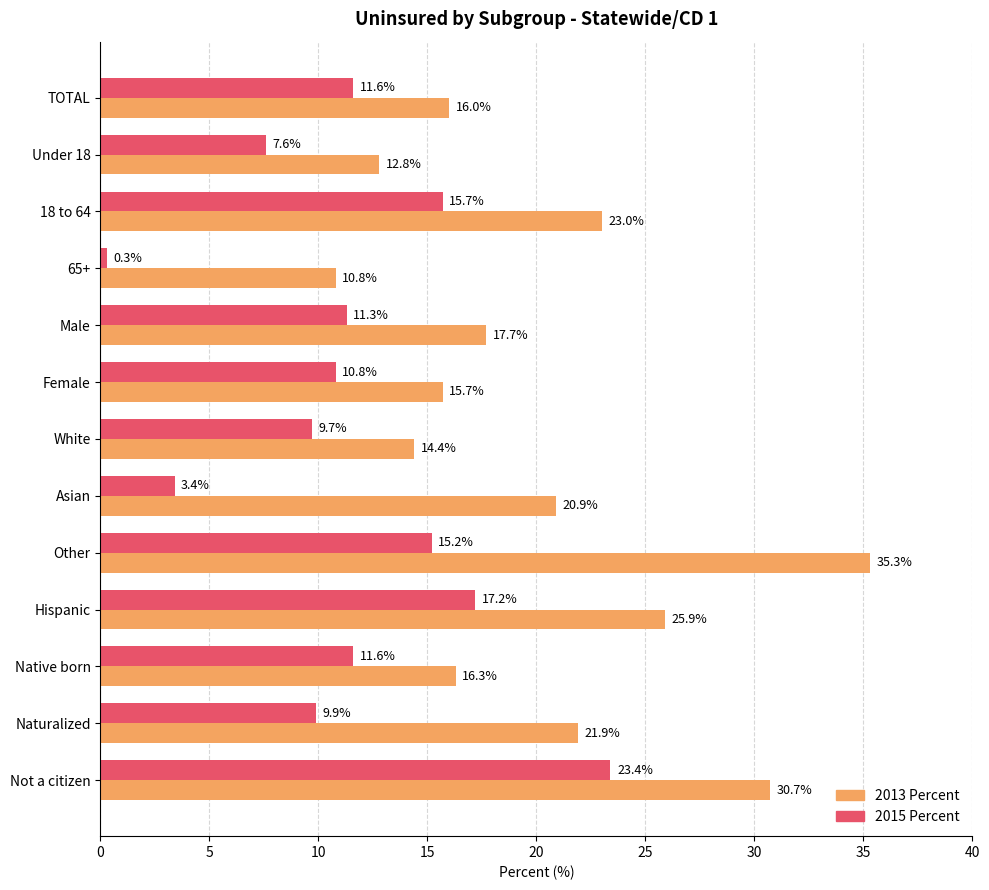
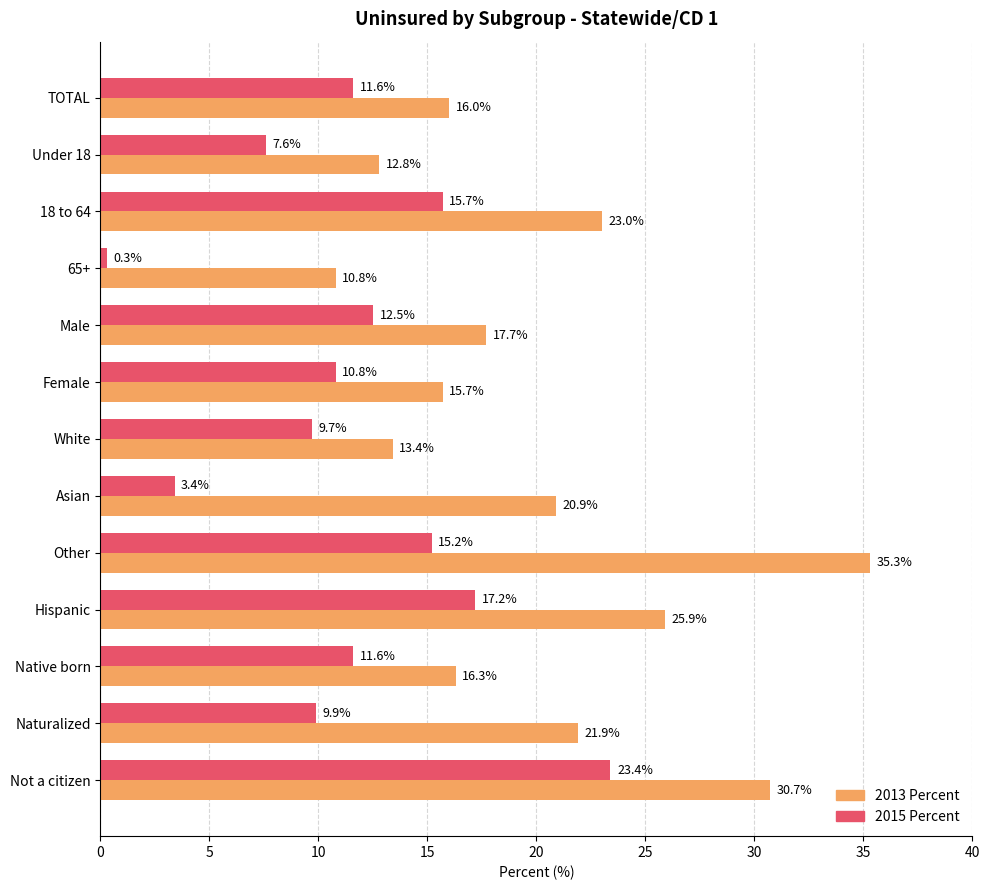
  {
    "2013 Percent": {
      "TOTAL": "16.0%",
      "Under 18": "12.8%",
      "18 to 64": "23.0%",
      "65+": "10.8%",
      "Male": "17.7%",
      "Female": "15.7%",
-     "White": "14.4%",
+     "White": "13.4%",
      "Asian": "20.9%",
      "Other": "35.3%",
      "Hispanic": "25.9%",
      "Native born": "16.3%",
      "Naturalized": "21.9%",
      "Not a citizen": "30.7%"
    },
    "2015 Percent": {
      "TOTAL": "11.6%",
      "Under 18": "7.6%",
      "18 to 64": "15.7%",
      "65+": "0.3%",
-     "Male": "11.3%",
+     "Male": "12.5%",
      "Female": "10.8%",
      "White": "9.7%",
      "Asian": "3.4%",
      "Other": "15.2%",
      "Hispanic": "17.2%",
      "Native born": "11.6%",
      "Naturalized": "9.9%",
      "Not a citizen": "23.4%"
    }
  }
